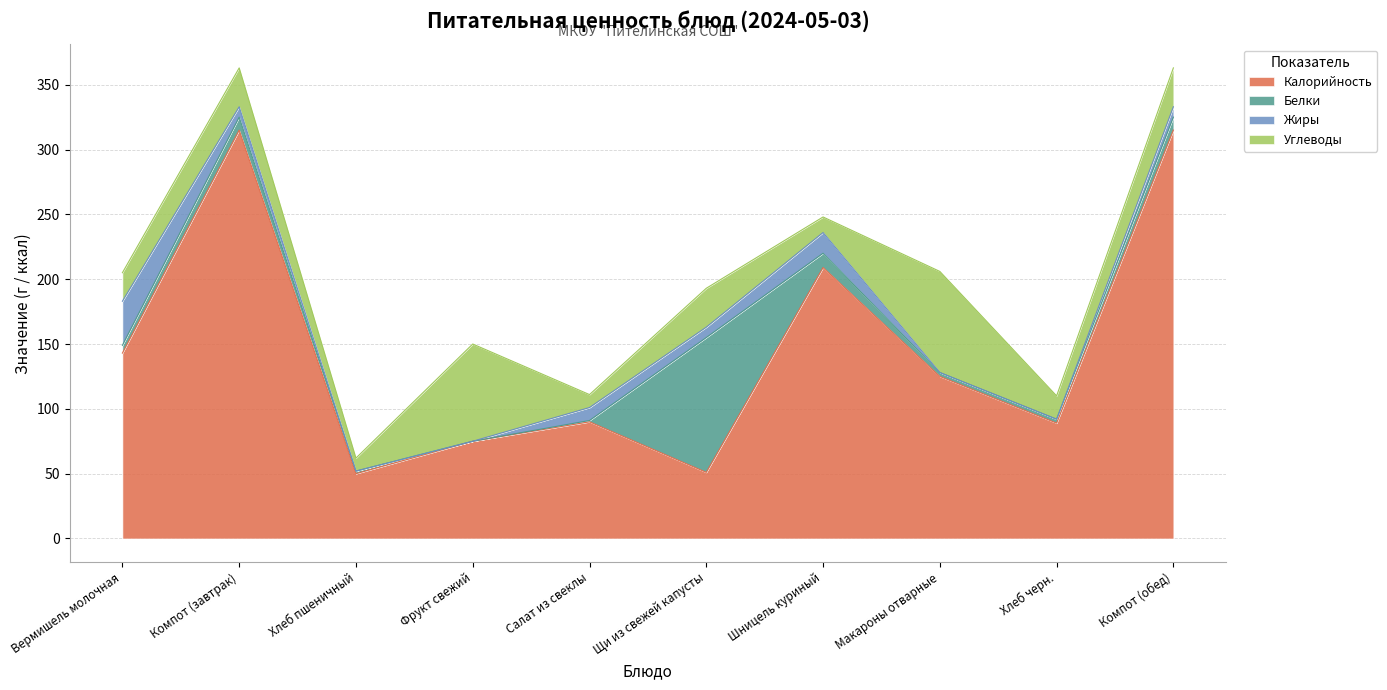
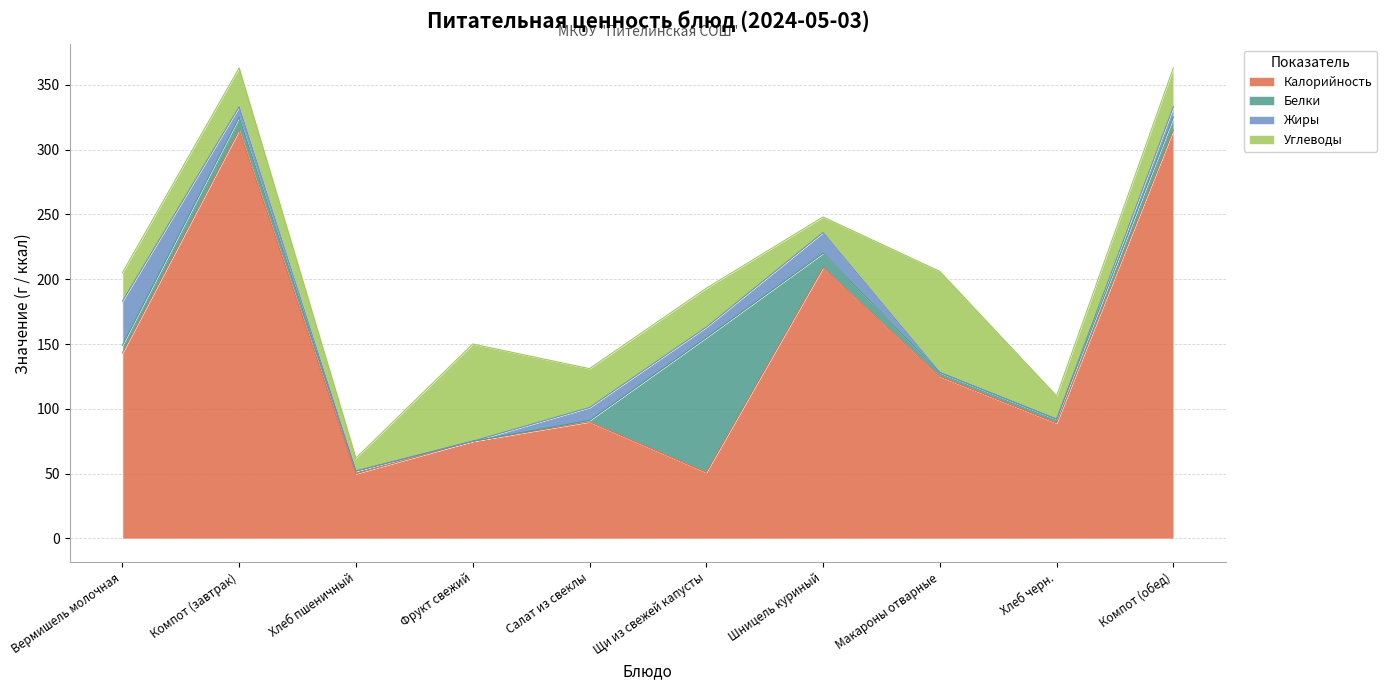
  {
    "Калорийность": {
      "Вермишель молочная": 143,
      "Компот (завтрак)": 315,
      "Хлеб пшеничный": 50,
      "Щи из свежей капусты": 51,
      "Шницель куриный": 209,
      "Макароны отварные": 125,
      "Хлеб черн.": 89,
      "Компот (обед)": 315
    },
    "Белки": {
      "Вермишель молочная": 6,
      "Компот (завтрак)": 10,
      "Щи из свежей капусты": 104,
      "Шницель куриный": 11,
      "Компот (обед)": 10
    },
    "Жиры": {
      "Вермишель молочная": 34,
      "Компот (завтрак)": 8,
      "Салат из свеклы": 10,
      "Щи из свежей капусты": 8,
      "Шницель куриный": 16,
      "Компот (обед)": 8
    },
    "Углеводы": {
      "Вермишель молочная": 22,
      "Компот (завтрак)": 30,
      "Хлеб пшеничный": 10,
      "Фрукт свежий": 75,
-     "Салат из свеклы": 10,
+     "Салат из свеклы": 30,
      "Щи из свежей капусты": 30,
      "Шницель куриный": 12,
      "Макароны отварные": 78,
      "Хлеб черн.": 18,
      "Компот (обед)": 30
    }
  }
